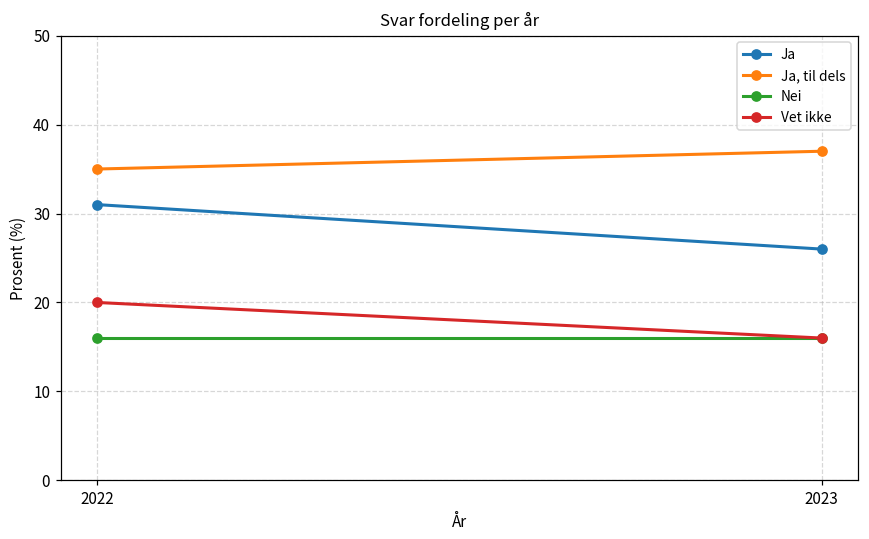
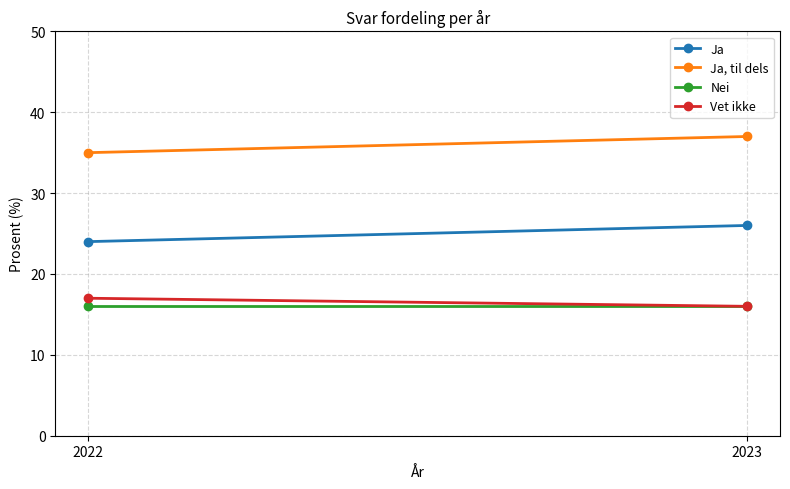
  {
    "Ja": {
-     "2022": 31,
+     "2022": 24,
      "2023": 26
    },
    "Ja, til dels": {
      "2022": 35,
      "2023": 37
    },
    "Nei": {
      "2022": 16
    },
    "Vet ikke": {
-     "2022": 20
+     "2022": 17
    }
  }
